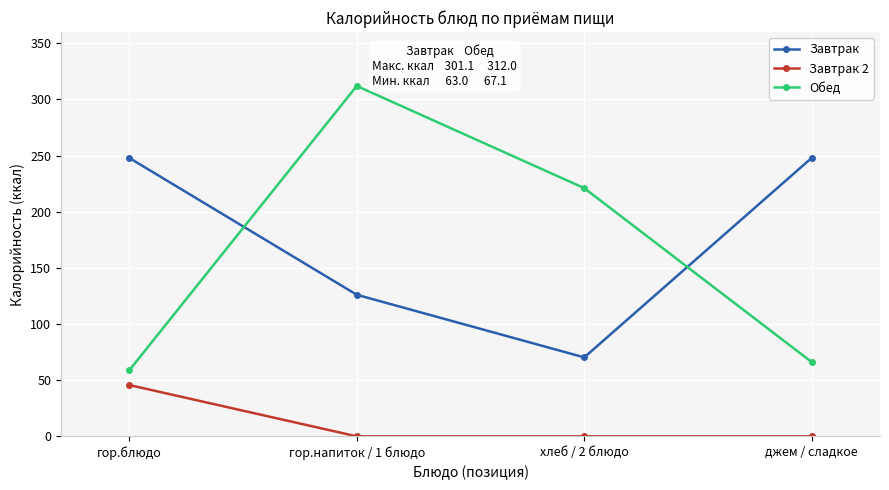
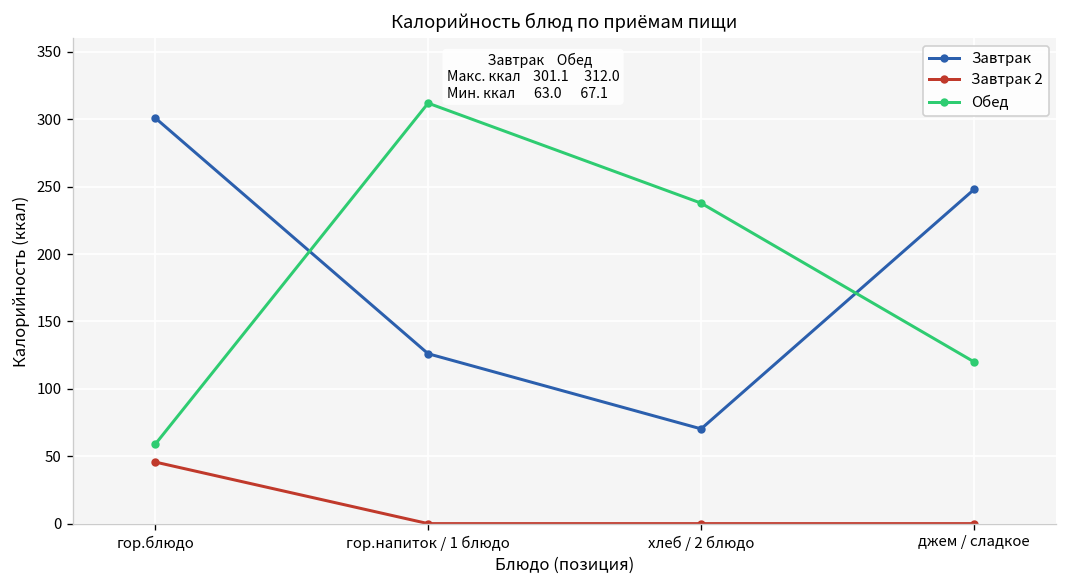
  {
    "Завтрак": {
-     "гор.блюдо": 248,
+     "гор.блюдо": 301,
      "гор.напиток / 1 блюдо": 126,
      "хлеб / 2 блюдо": 70,
      "джем / сладкое": 248
    },
    "Завтрак 2": {
      "гор.блюдо": 46,
      "гор.напиток / 1 блюдо": 0,
      "хлеб / 2 блюдо": 0,
      "джем / сладкое": 0
    },
    "Обед": {
      "гор.блюдо": 59,
-     "хлеб / 2 блюдо": 221,
-     "джем / сладкое": 66
+     "хлеб / 2 блюдо": 238,
+     "джем / сладкое": 120
    }
  }
